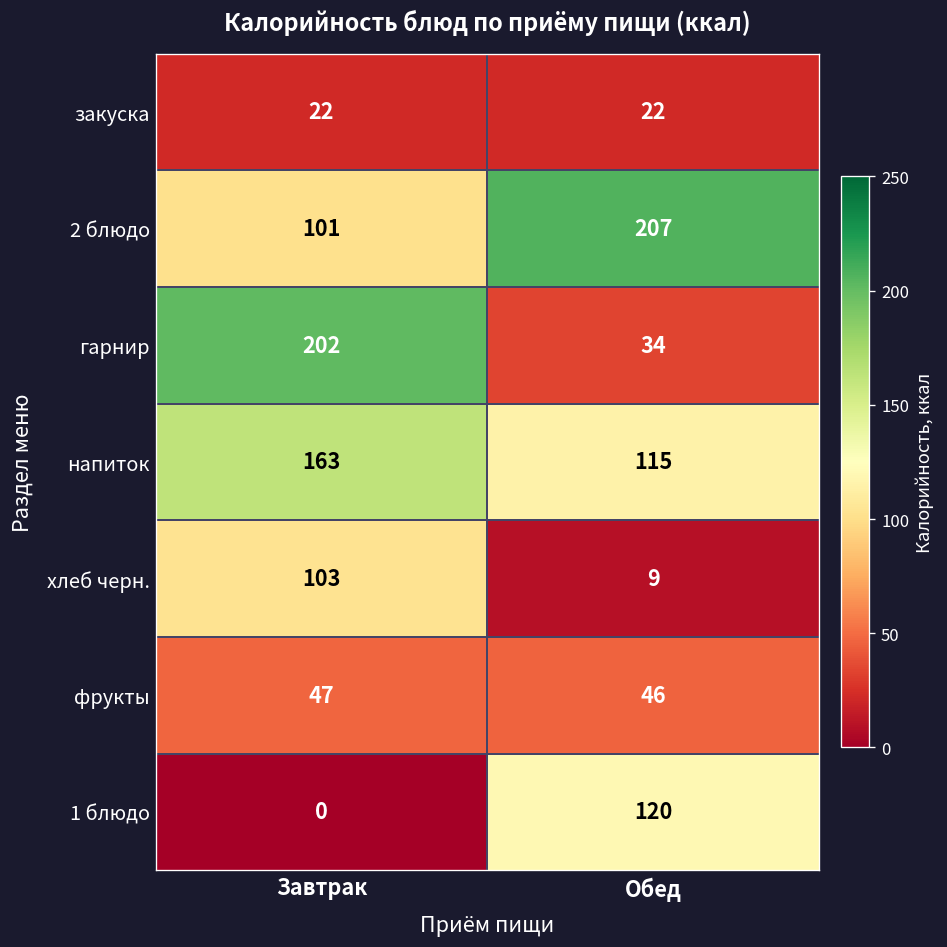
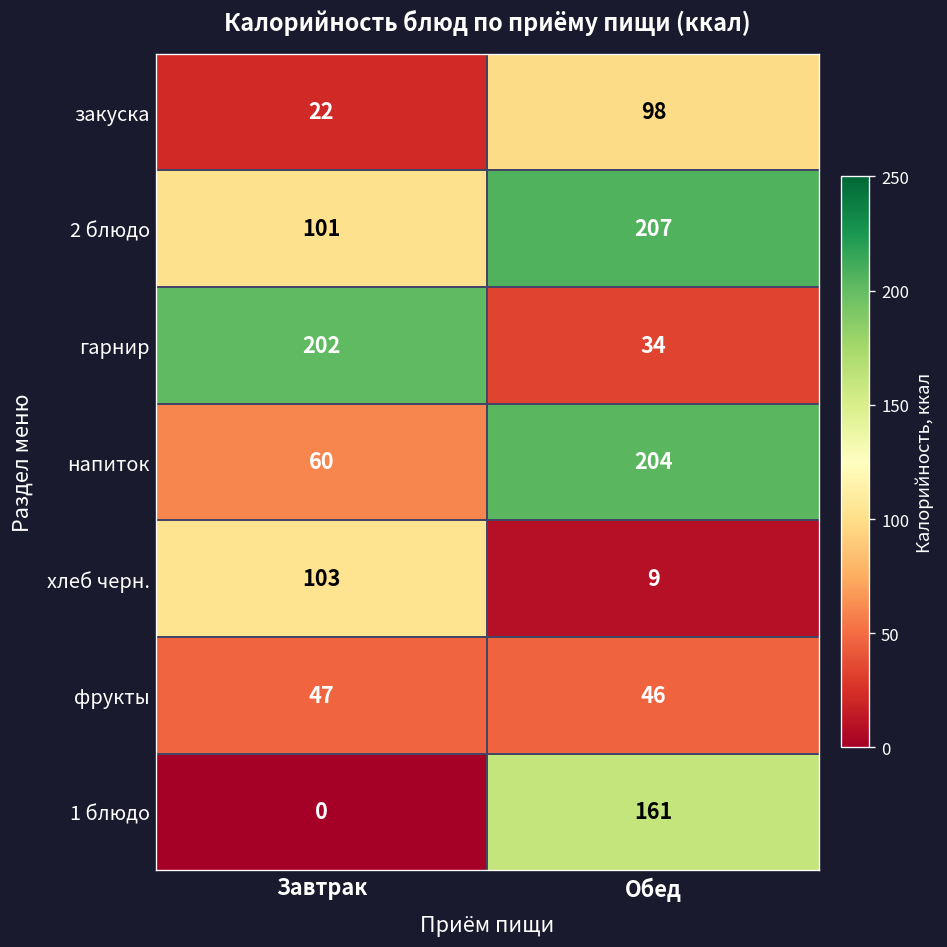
  {
    "закуска": {
      "Завтрак": 22,
-     "Обед": 22
+     "Обед": 98
    },
    "2 блюдо": {
      "Завтрак": 101,
      "Обед": 207
    },
    "гарнир": {
      "Завтрак": 202,
      "Обед": 34
    },
    "напиток": {
-     "Завтрак": 163,
-     "Обед": 115
+     "Завтрак": 60,
+     "Обед": 204
    },
    "хлеб черн.": {
      "Завтрак": 103,
      "Обед": 9
    },
    "фрукты": {
      "Завтрак": 47,
      "Обед": 46
    },
    "1 блюдо": {
      "Завтрак": 0,
-     "Обед": 120
+     "Обед": 161
    }
  }
